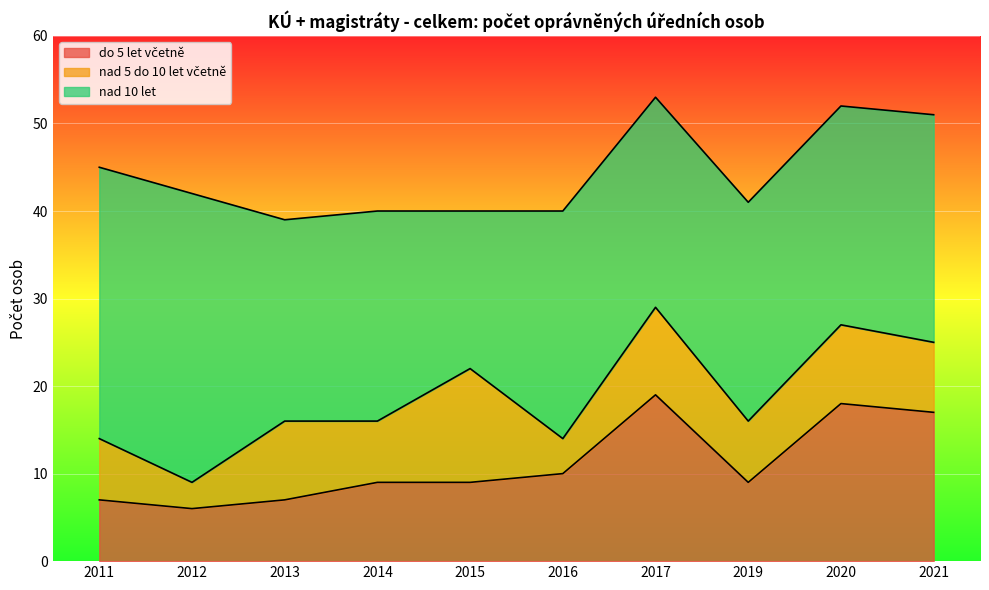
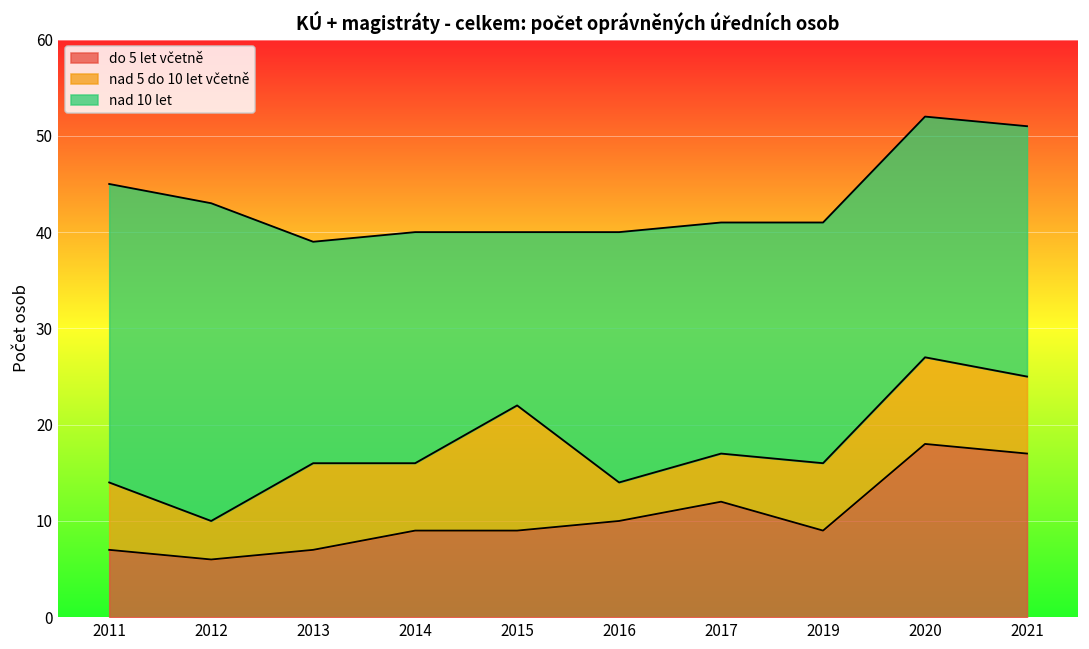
  {
    "do 5 let včetně": {
      "2011": 7,
      "2012": 6,
      "2013": 7,
      "2014": 9,
      "2015": 9,
      "2016": 10,
-     "2017": 19,
+     "2017": 12,
      "2019": 9,
      "2020": 18,
      "2021": 17
    },
    "nad 5 do 10 let včetně": {
      "2011": 7,
-     "2012": 3,
+     "2012": 4,
      "2013": 9,
      "2014": 7,
      "2015": 13,
      "2016": 4,
-     "2017": 10,
+     "2017": 5,
      "2019": 7,
      "2020": 9,
      "2021": 8
    },
    "nad 10 let": {
      "2011": 31,
      "2012": 33,
      "2013": 23,
      "2014": 24,
      "2015": 18,
      "2016": 26,
      "2017": 24,
      "2019": 25,
      "2020": 25,
      "2021": 26
    }
  }
